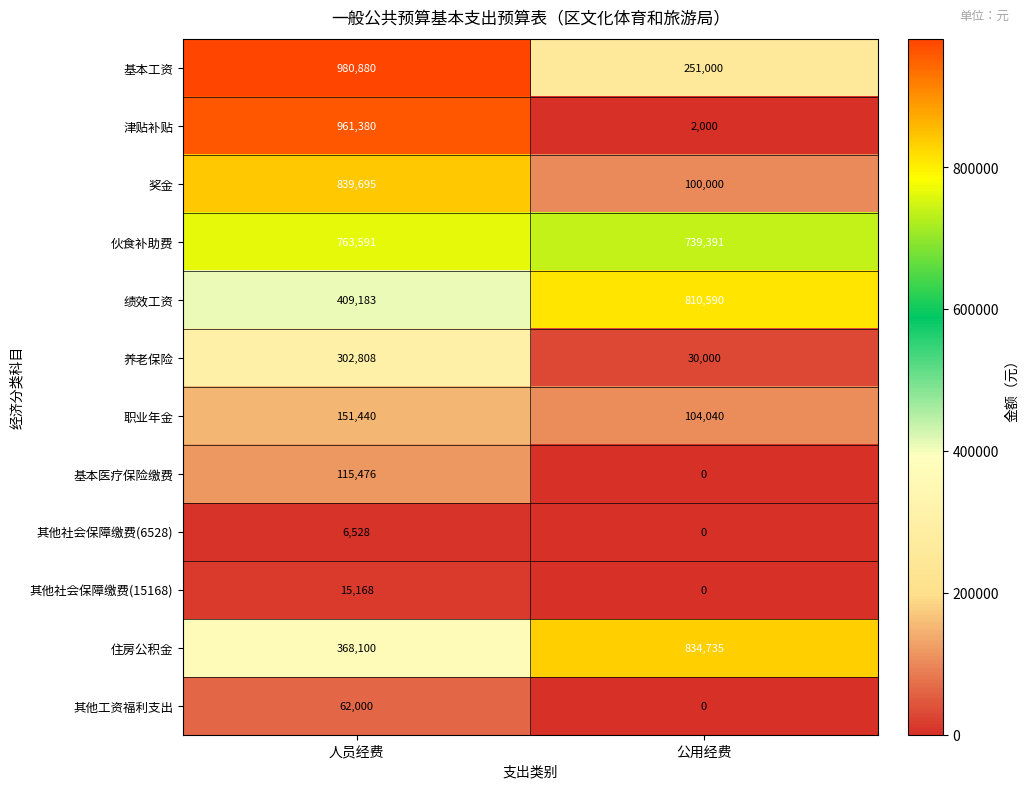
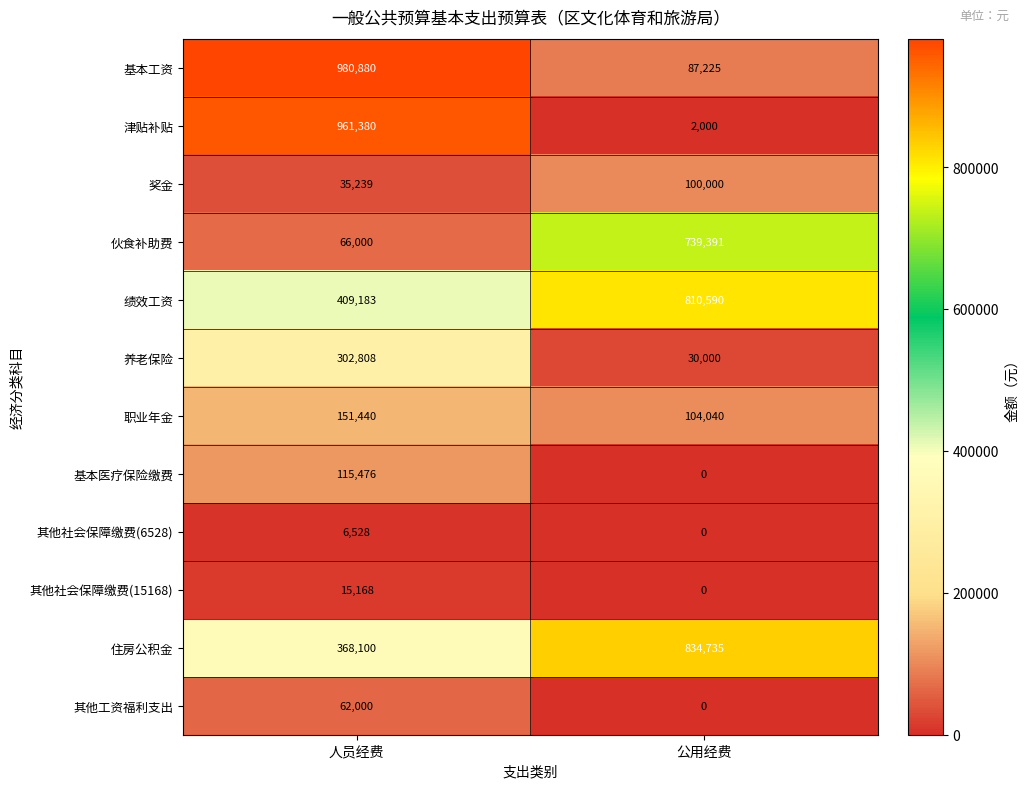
  {
    "基本工资": {
      "人员经费": "980,880",
-     "公用经费": "251,000"
+     "公用经费": "87,225"
    },
    "津贴补贴": {
      "人员经费": "961,380",
      "公用经费": "2,000"
    },
    "奖金": {
-     "人员经费": "839,695",
+     "人员经费": "35,239",
      "公用经费": "100,000"
    },
    "伙食补助费": {
-     "人员经费": "763,591",
+     "人员经费": "66,000",
      "公用经费": "739,391"
    },
    "绩效工资": {
      "人员经费": "409,183",
      "公用经费": "810,590"
    },
    "养老保险": {
      "人员经费": "302,808",
      "公用经费": "30,000"
    },
    "职业年金": {
      "人员经费": "151,440",
      "公用经费": "104,040"
    },
    "基本医疗保险缴费": {
      "人员经费": "115,476",
      "公用经费": "0"
    },
    "其他社会保障缴费(6528)": {
      "人员经费": "6,528",
      "公用经费": "0"
    },
    "其他社会保障缴费(15168)": {
      "人员经费": "15,168",
      "公用经费": "0"
    },
    "住房公积金": {
      "人员经费": "368,100",
      "公用经费": "834,735"
    },
    "其他工资福利支出": {
      "人员经费": "62,000",
      "公用经费": "0"
    }
  }
